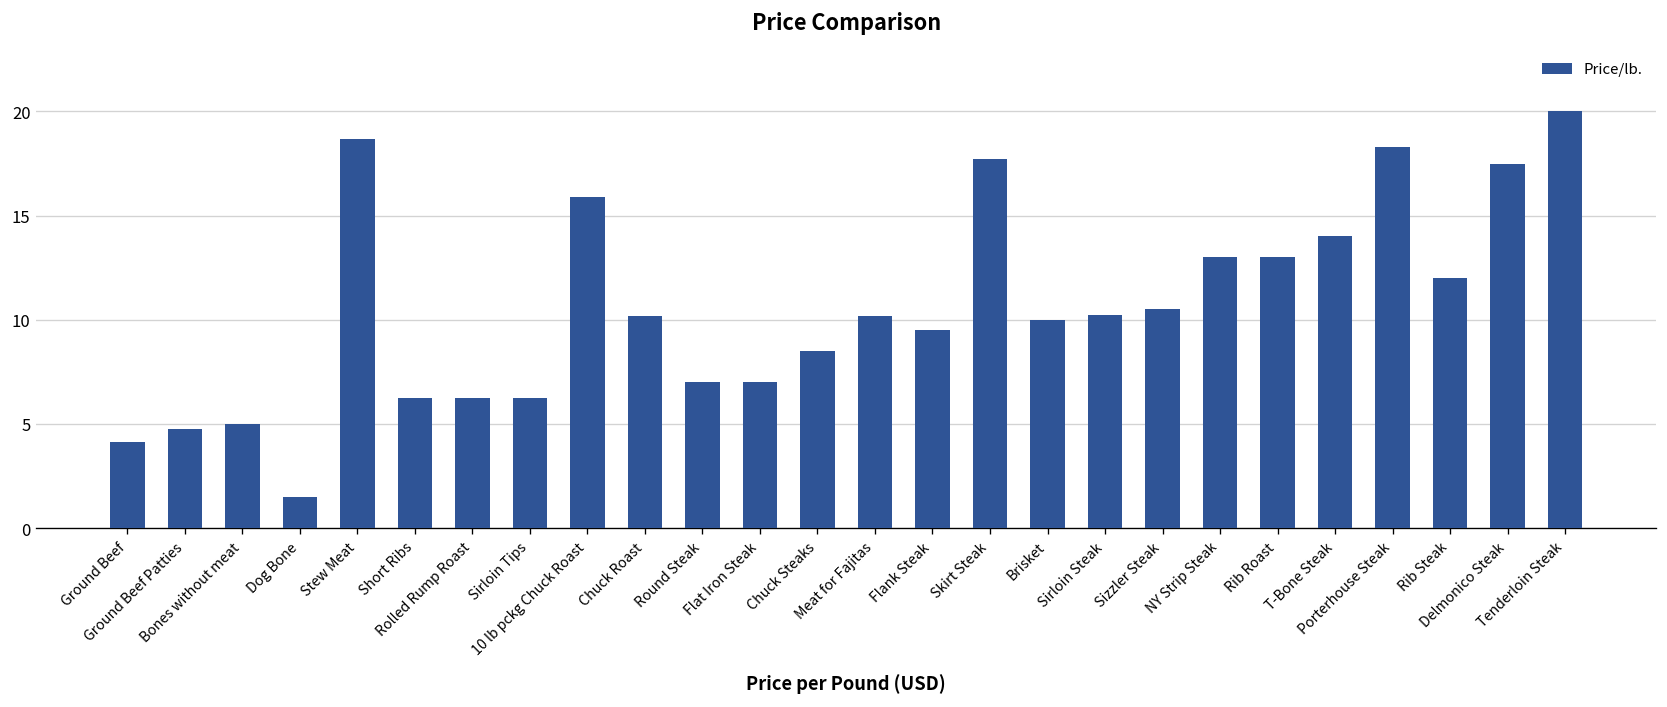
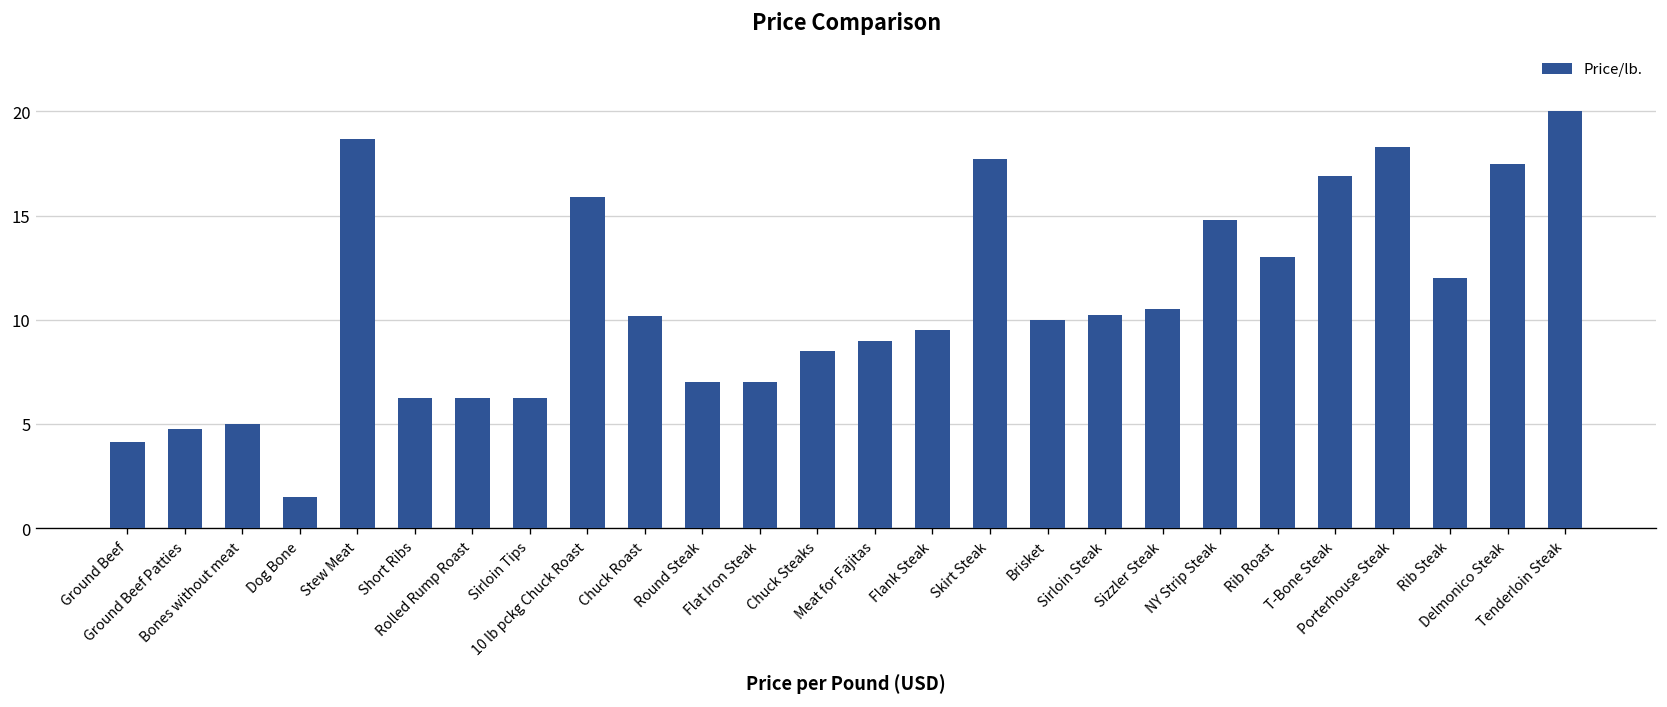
  {
    "Ground Beef": 4.2,
    "Ground Beef Patties": 4.8,
    "Bones without meat": 5.0,
    "Dog Bone": 1.5,
    "Stew Meat": 18.7,
    "Short Ribs": 6.3,
    "Rolled Rump Roast": 6.3,
    "Sirloin Tips": 6.3,
    "10 lb pckg Chuck Roast": 15.9,
    "Chuck Roast": 10.2,
    "Round Steak": 7.0,
    "Flat Iron Steak": 7.0,
    "Chuck Steaks": 8.5,
-   "Meat for Fajitas": 10.2,
+   "Meat for Fajitas": 9.0,
    "Flank Steak": 9.5,
    "Skirt Steak": 17.7,
    "Brisket": 10.0,
    "Sirloin Steak": 10.3,
    "Sizzler Steak": 10.5,
-   "NY Strip Steak": 13.0,
+   "NY Strip Steak": 14.8,
    "Rib Roast": 13.0,
-   "T-Bone Steak": 14.0,
+   "T-Bone Steak": 16.9,
    "Porterhouse Steak": 18.3,
    "Rib Steak": 12.0,
    "Delmonico Steak": 17.5,
    "Tenderloin Steak": 20.0
  }
